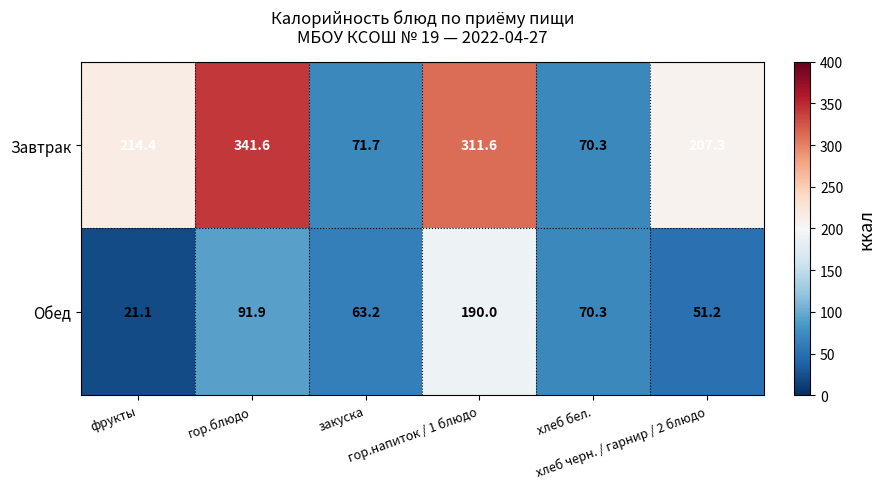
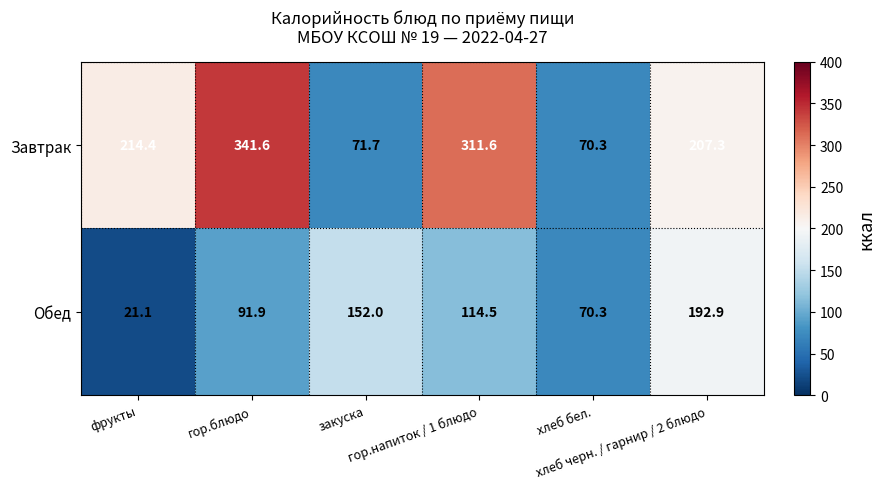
  {
    "Завтрак": {
      "гор.блюдо": 341.6,
      "закуска": 71.7,
      "гор.напиток / 1 блюдо": 311.6,
      "хлеб бел.": 70.3
    },
    "Обед": {
      "фрукты": 21.1,
      "гор.блюдо": 91.9,
-     "закуска": 63.2,
-     "гор.напиток / 1 блюдо": 190.0,
+     "закуска": 152.0,
+     "гор.напиток / 1 блюдо": 114.5,
      "хлеб бел.": 70.3,
-     "хлеб черн. / гарнир / 2 блюдо": 51.2
+     "хлеб черн. / гарнир / 2 блюдо": 192.9
    }
  }
